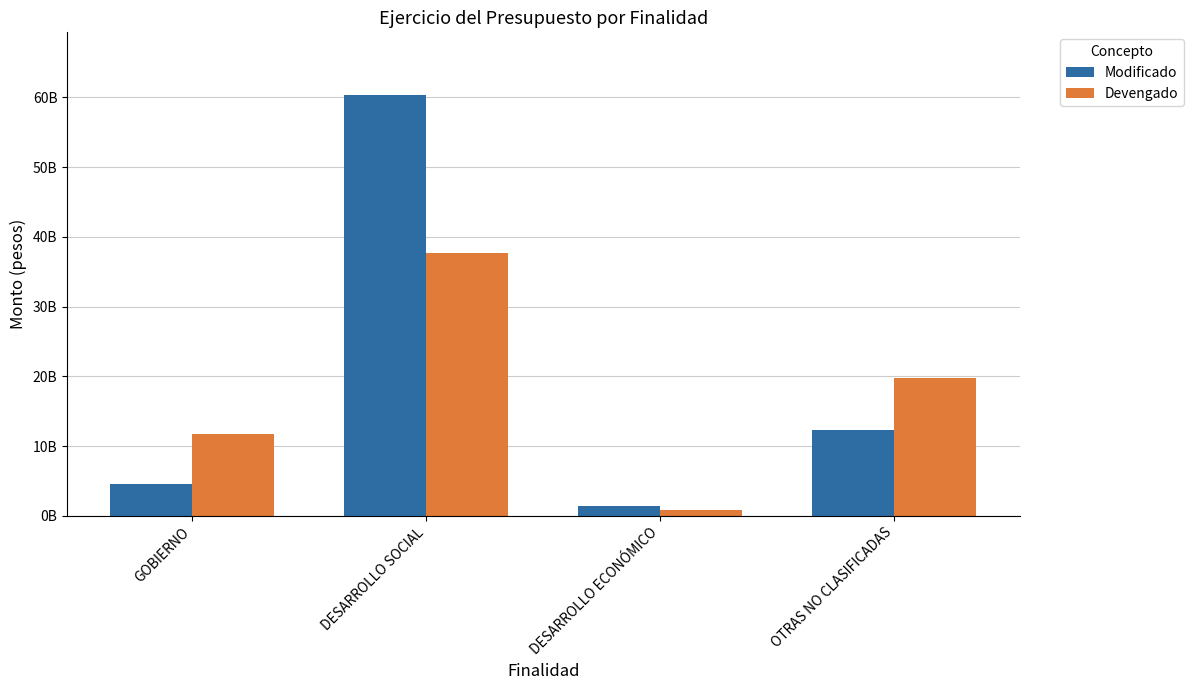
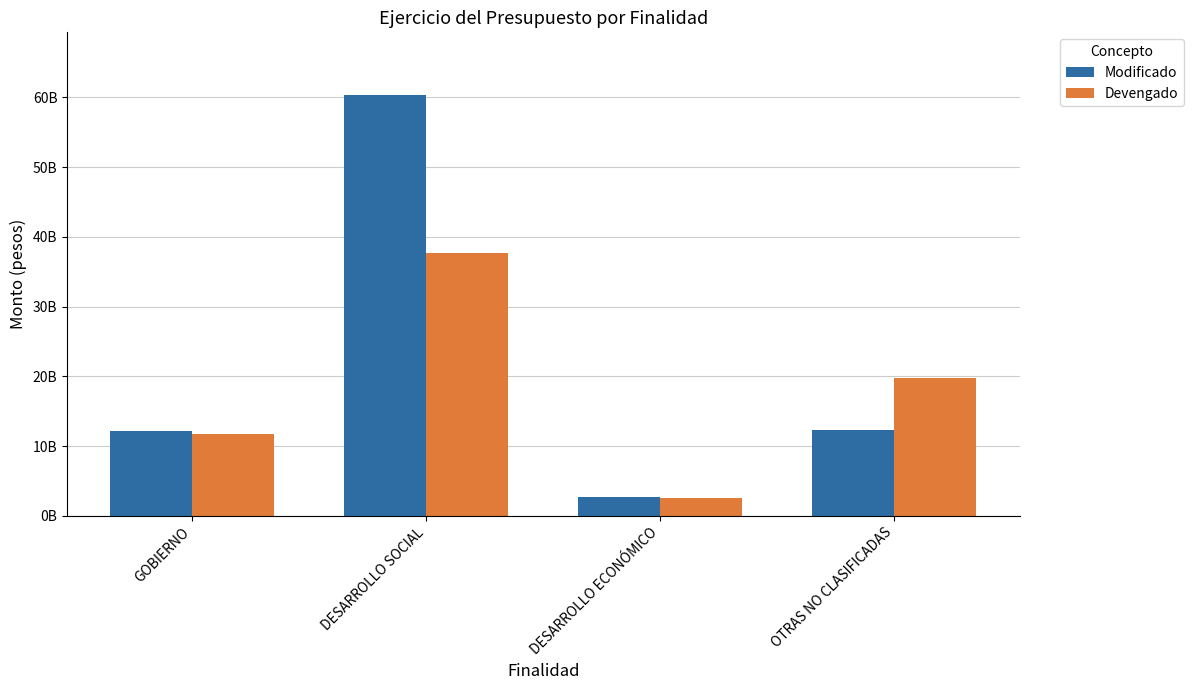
  {
    "Modificado": {
-     "GOBIERNO": 5000000000,
+     "GOBIERNO": 12000000000,
      "DESARROLLO SOCIAL": 60000000000,
-     "DESARROLLO ECONÓMICO": 1000000000,
+     "DESARROLLO ECONÓMICO": 3000000000,
      "OTRAS NO CLASIFICADAS": 12000000000
    },
    "Devengado": {
      "GOBIERNO": 12000000000,
      "DESARROLLO SOCIAL": 38000000000,
-     "DESARROLLO ECONÓMICO": 1000000000,
+     "DESARROLLO ECONÓMICO": 3000000000,
      "OTRAS NO CLASIFICADAS": 20000000000
    }
  }
